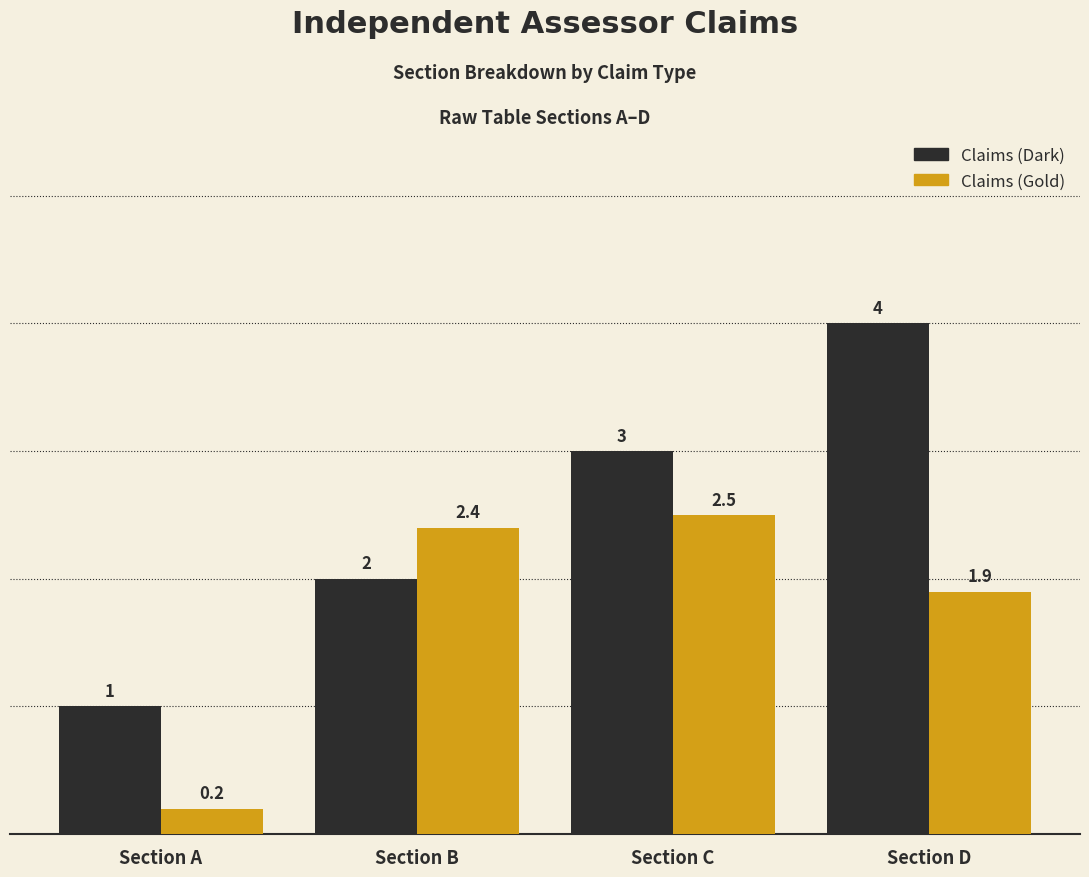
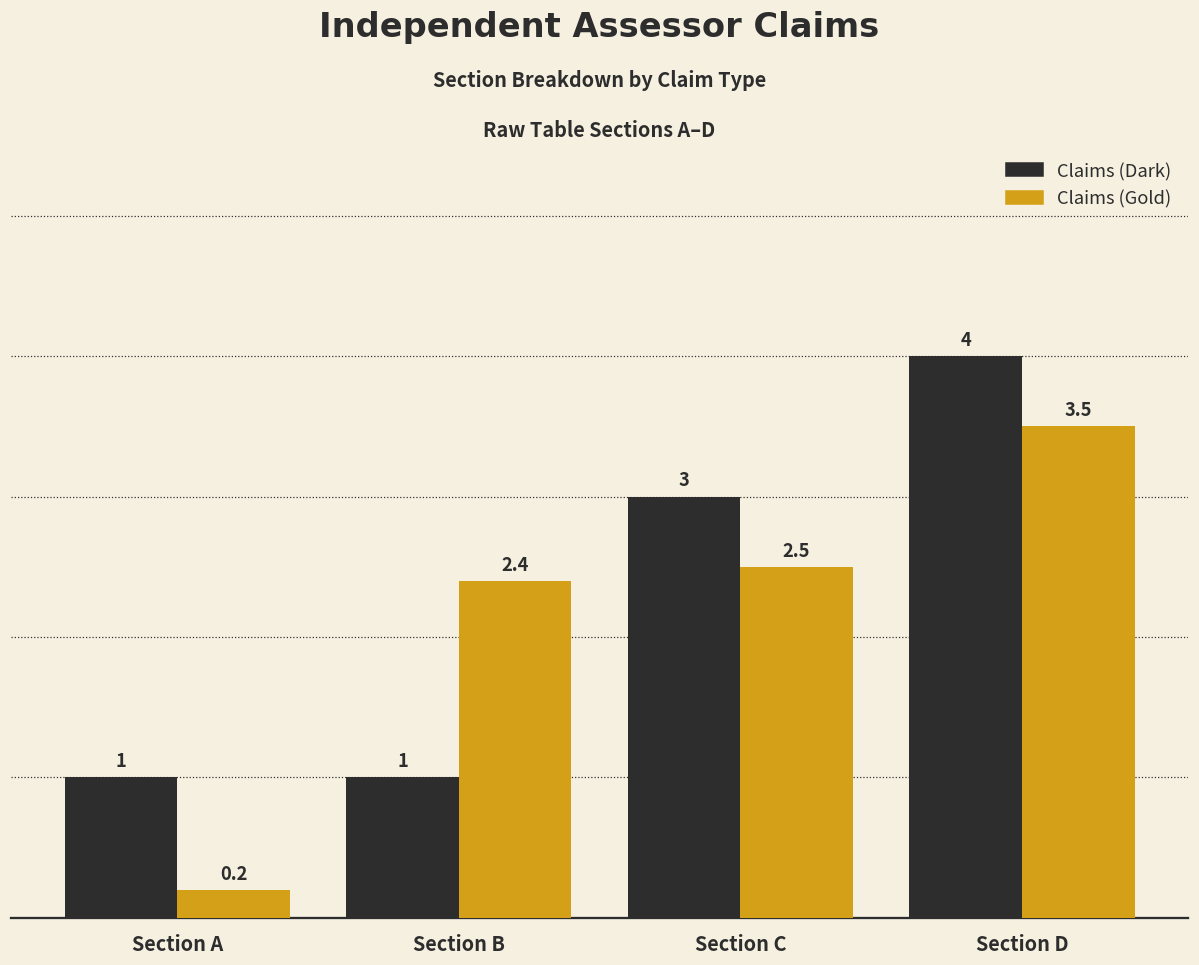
  {
    "Claims (Dark)": {
      "Section A": 1,
-     "Section B": 2,
+     "Section B": 1,
      "Section C": 3,
      "Section D": 4
    },
    "Claims (Gold)": {
      "Section A": 0.2,
      "Section B": 2.4,
      "Section C": 2.5,
-     "Section D": 1.9
+     "Section D": 3.5
    }
  }
